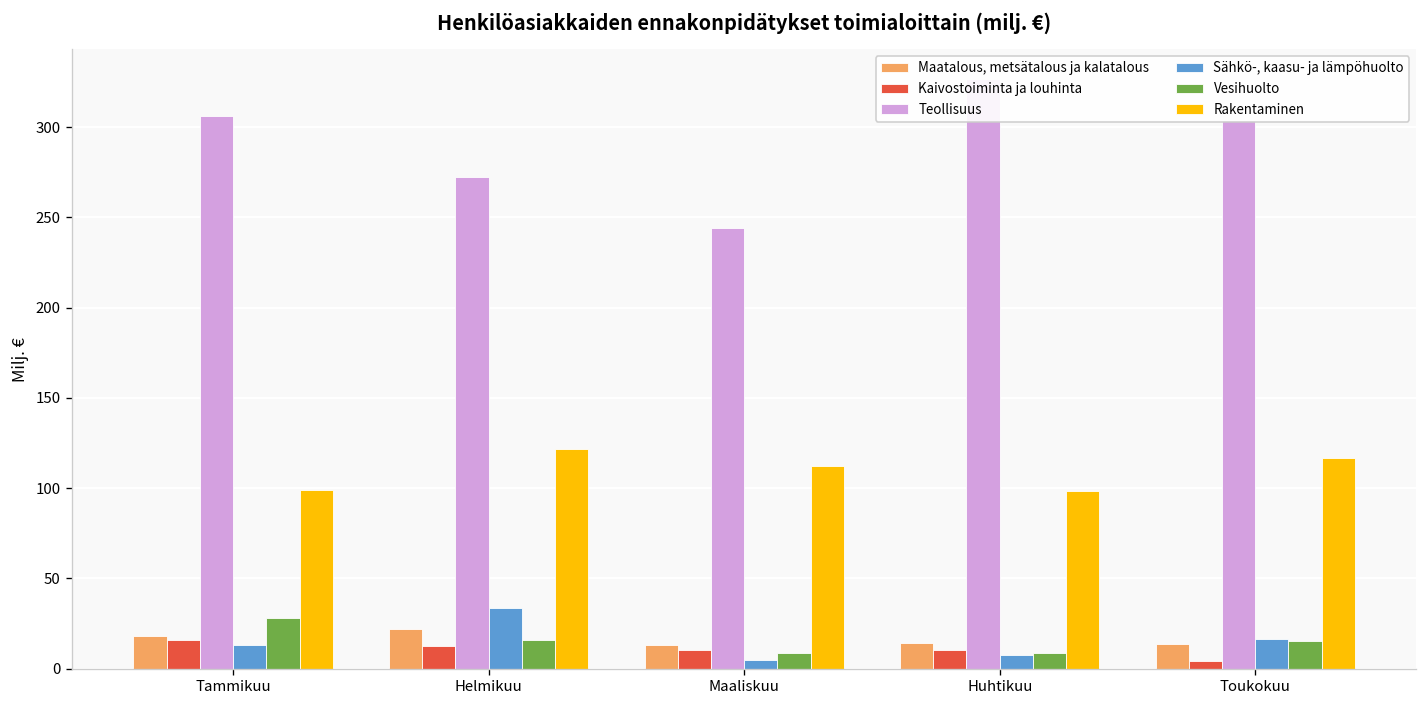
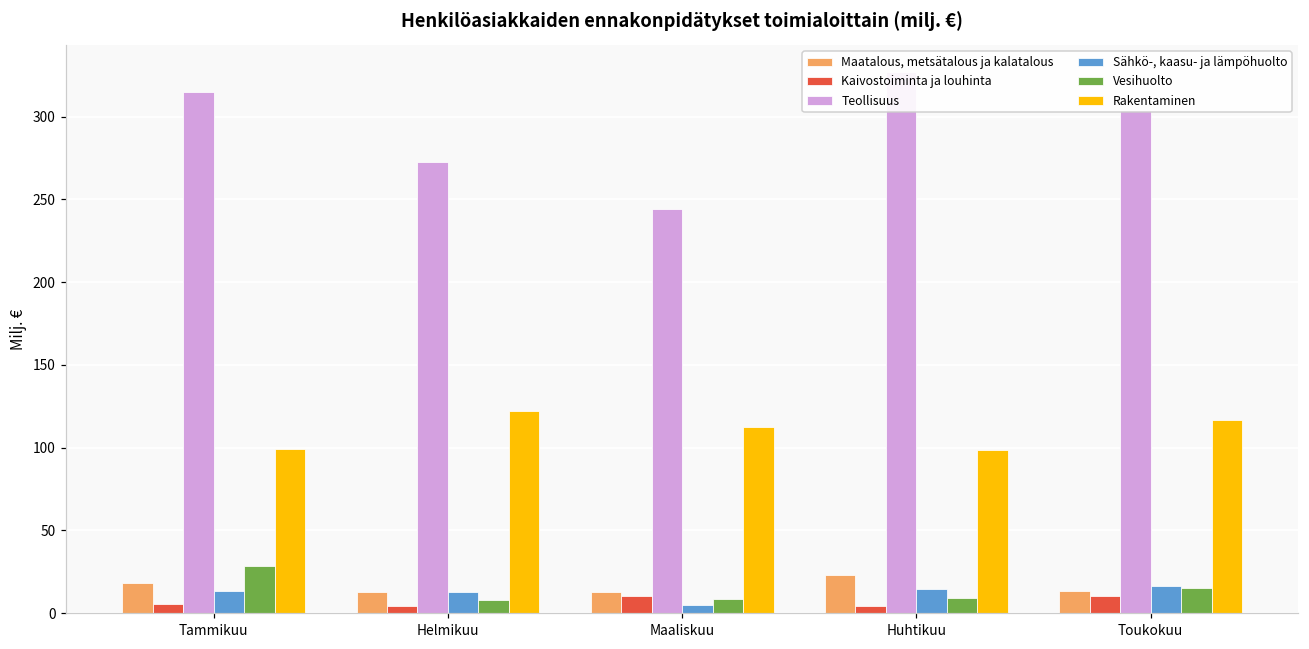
  {
    "Maatalous, metsätalous ja kalatalous": {
      "Tammikuu": 18,
-     "Helmikuu": 22,
+     "Helmikuu": 13,
      "Maaliskuu": 13,
-     "Huhtikuu": 14,
+     "Huhtikuu": 23,
      "Toukokuu": 14
    },
    "Kaivostoiminta ja louhinta": {
-     "Tammikuu": 16,
-     "Helmikuu": 13,
+     "Tammikuu": 5,
+     "Helmikuu": 4,
      "Maaliskuu": 10,
-     "Huhtikuu": 10,
-     "Toukokuu": 4
+     "Huhtikuu": 4,
+     "Toukokuu": 10
    },
    "Teollisuus": {
-     "Tammikuu": 306,
+     "Tammikuu": 315,
      "Helmikuu": 272,
      "Maaliskuu": 244,
      "Toukokuu": 304
    },
    "Sähkö-, kaasu- ja lämpöhuolto": {
      "Tammikuu": 13,
-     "Helmikuu": 34,
+     "Helmikuu": 13,
      "Maaliskuu": 5,
-     "Huhtikuu": 8,
+     "Huhtikuu": 14,
      "Toukokuu": 16
    },
    "Vesihuolto": {
      "Tammikuu": 28,
-     "Helmikuu": 16,
+     "Helmikuu": 8,
      "Maaliskuu": 9,
      "Huhtikuu": 9,
      "Toukokuu": 15
    },
    "Rakentaminen": {
      "Tammikuu": 99,
      "Helmikuu": 122,
      "Maaliskuu": 112,
      "Huhtikuu": 98,
      "Toukokuu": 116
    }
  }
